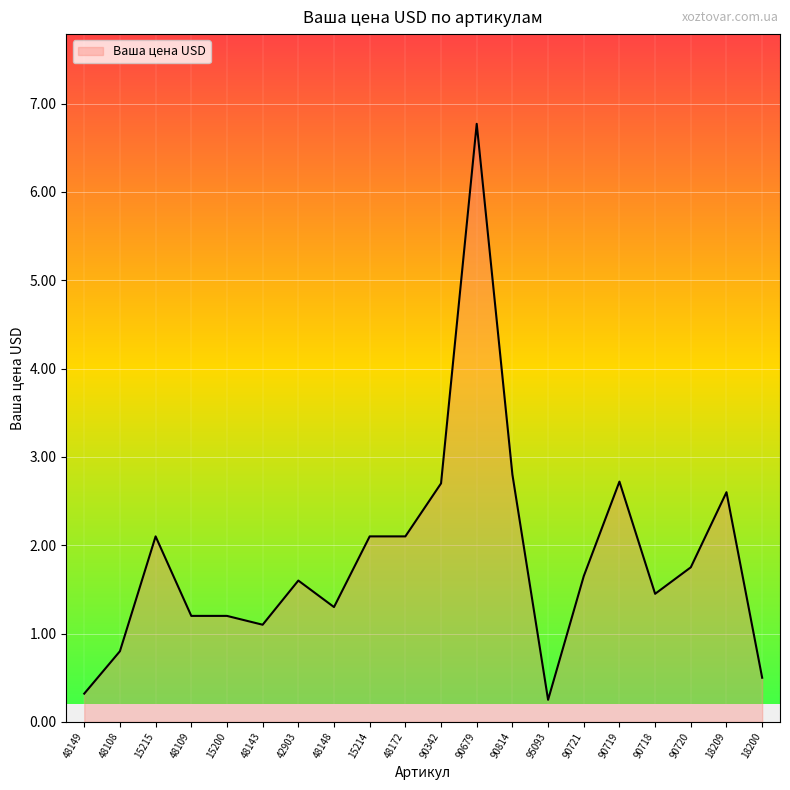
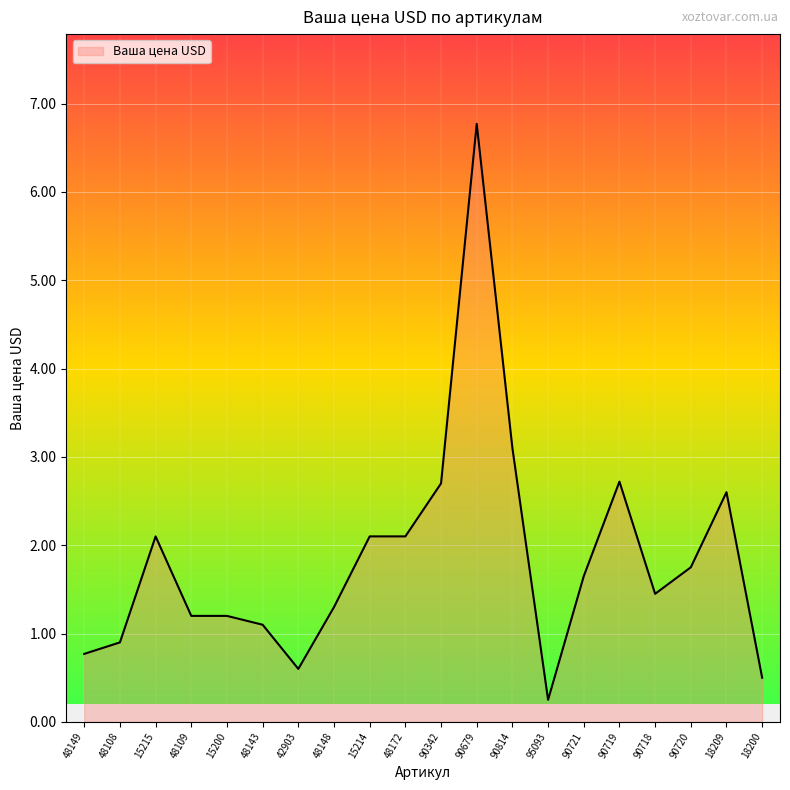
  {
-   "48149": 0.3,
-   "48108": 0.8,
+   "48149": 0.8,
+   "48108": 0.9,
    "15215": 2.1,
    "48109": 1.2,
    "15200": 1.2,
    "48143": 1.1,
-   "42903": 1.6,
+   "42903": 0.6,
    "48148": 1.3,
    "15214": 2.1,
    "48172": 2.1,
    "90342": 2.7,
    "90679": 6.8,
-   "90814": 2.8,
+   "90814": 3.1,
    "95093": 0.3,
    "90721": 1.7,
    "90719": 2.7,
    "90718": 1.5,
    "90720": 1.8,
    "18209": 2.6,
    "18200": 0.5
  }
